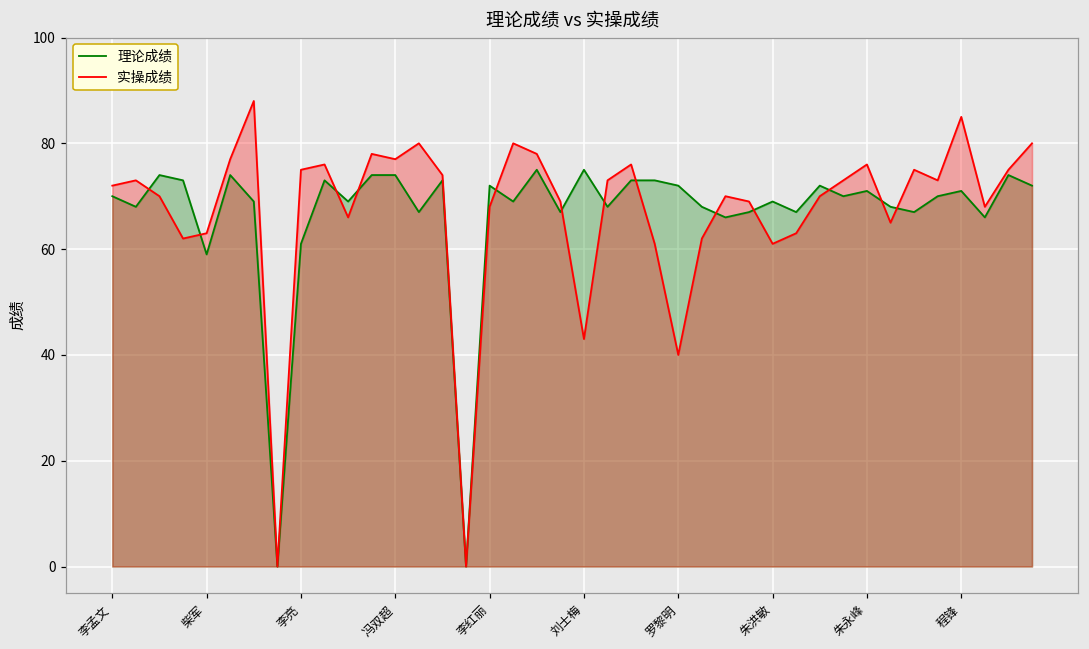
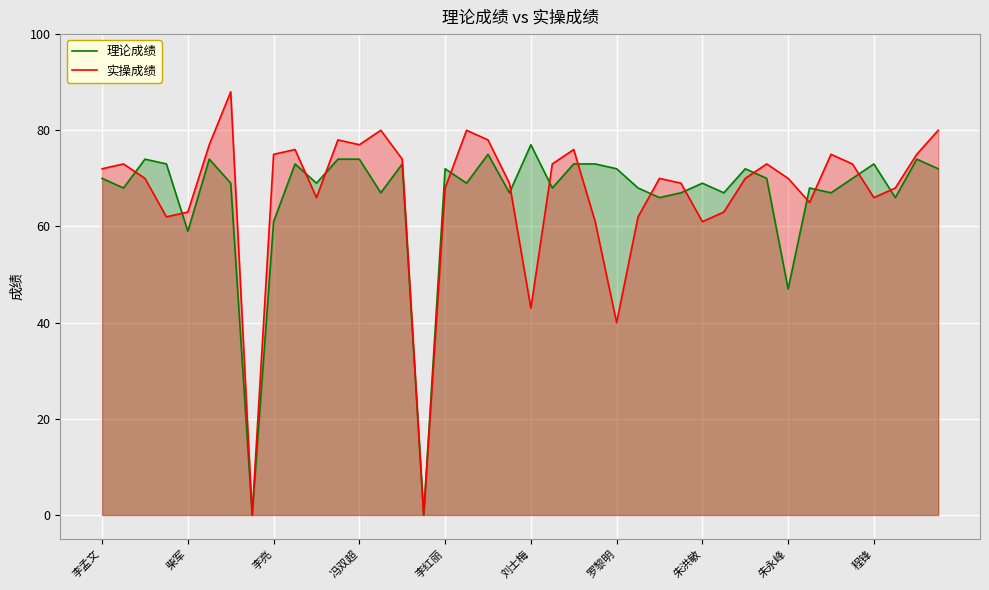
  {
    "理论成绩": {
      "李孟文": 70,
      "柴军": 59,
      "李亮": 61,
      "冯双超": 74,
      "李红丽": 72,
-     "刘士梅": 75,
+     "刘士梅": 77,
      "罗黎明": 72,
      "朱洪敏": 69,
-     "朱永峰": 71,
-     "程锋": 71
+     "朱永峰": 47,
+     "程锋": 73
    },
    "实操成绩": {
      "李孟文": 72,
      "柴军": 63,
      "李亮": 75,
      "冯双超": 77,
      "李红丽": 68,
      "刘士梅": 43,
      "罗黎明": 40,
      "朱洪敏": 61,
-     "朱永峰": 76,
-     "程锋": 85
+     "朱永峰": 70,
+     "程锋": 66
    }
  }
